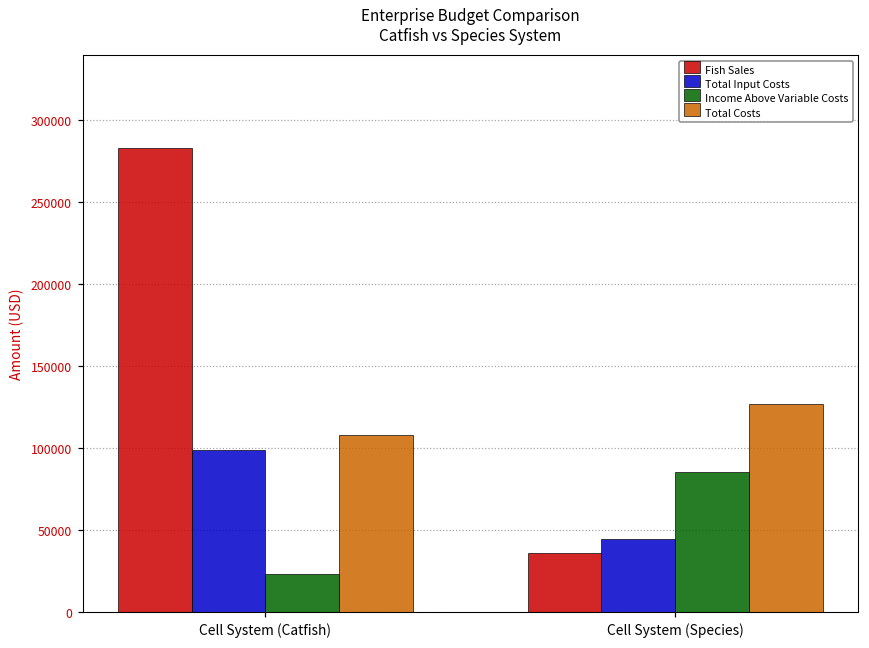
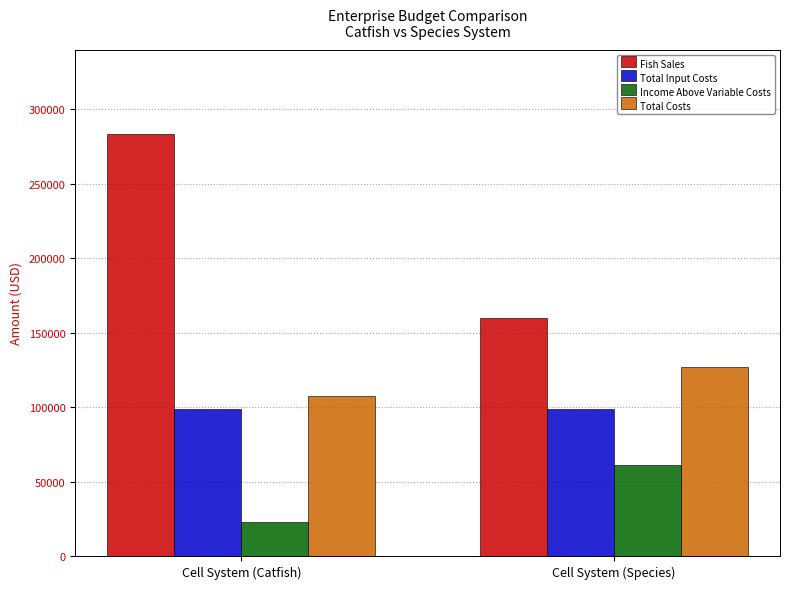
  {
    "Fish Sales": {
      "Cell System (Catfish)": 283000,
-     "Cell System (Species)": 36000
+     "Cell System (Species)": 160000
    },
    "Total Input Costs": {
      "Cell System (Catfish)": 98000,
-     "Cell System (Species)": 45000
+     "Cell System (Species)": 98000
    },
    "Income Above Variable Costs": {
      "Cell System (Catfish)": 23000,
-     "Cell System (Species)": 85000
+     "Cell System (Species)": 61000
    },
    "Total Costs": {
      "Cell System (Catfish)": 108000,
      "Cell System (Species)": 127000
    }
  }
